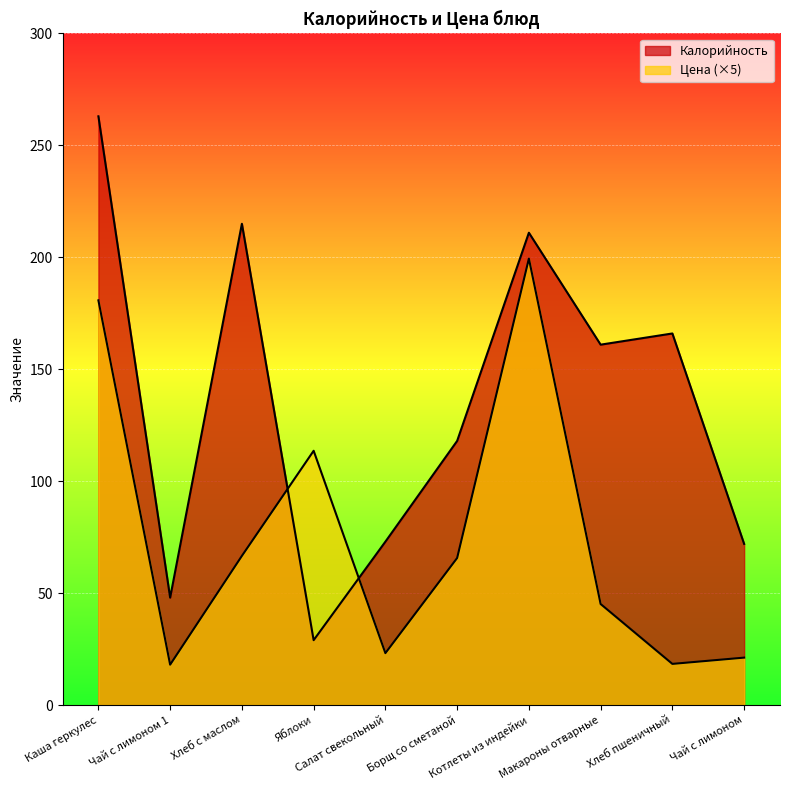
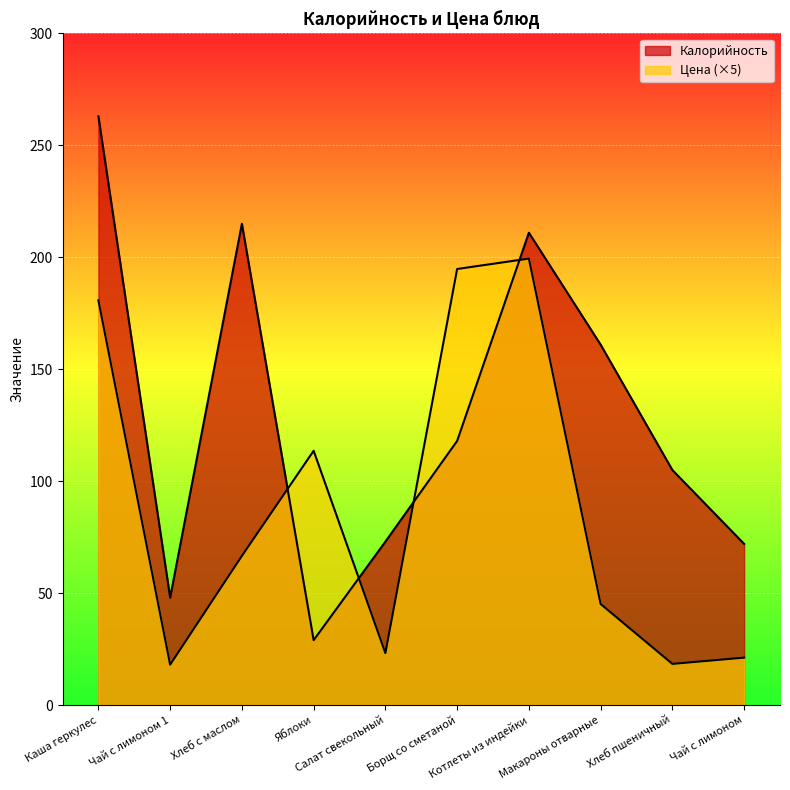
  {
    "Калорийность": {
      "Каша геркулес": 263,
      "Чай с лимоном 1": 48,
      "Хлеб с маслом": 215,
      "Яблоки": 29,
      "Салат свекольный": 73,
      "Борщ со сметаной": 118,
      "Котлеты из индейки": 211,
      "Макароны отварные": 161,
-     "Хлеб пшеничный": 166,
+     "Хлеб пшеничный": 105,
      "Чай с лимоном": 72
    },
    "Цена (×5)": {
      "Каша геркулес": 181,
      "Чай с лимоном 1": 18,
      "Хлеб с маслом": 67,
      "Яблоки": 114,
      "Салат свекольный": 23,
-     "Борщ со сметаной": 66,
+     "Борщ со сметаной": 195,
      "Котлеты из индейки": 199,
      "Макароны отварные": 45,
      "Хлеб пшеничный": 18,
      "Чай с лимоном": 21
    }
  }
